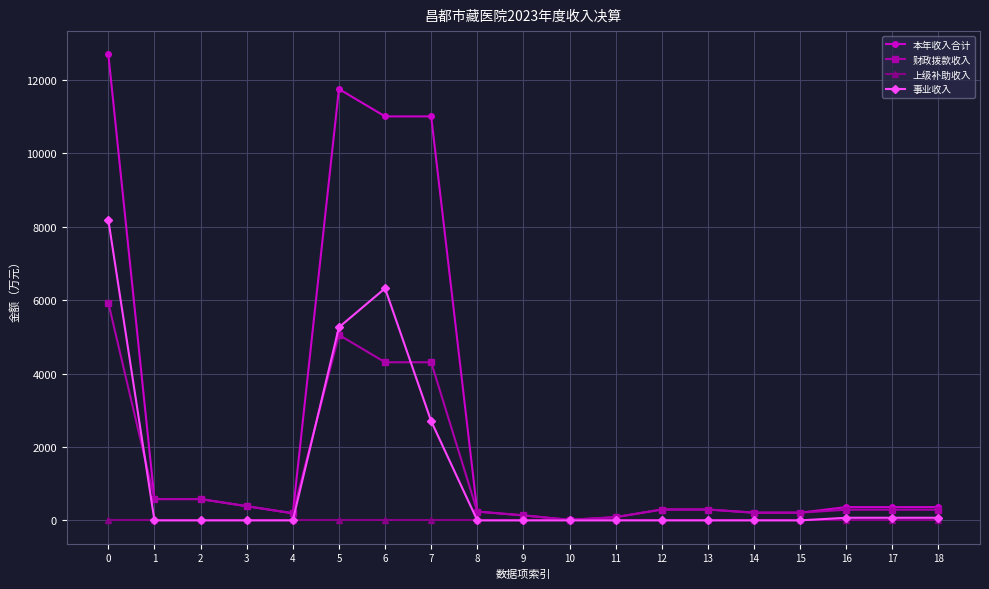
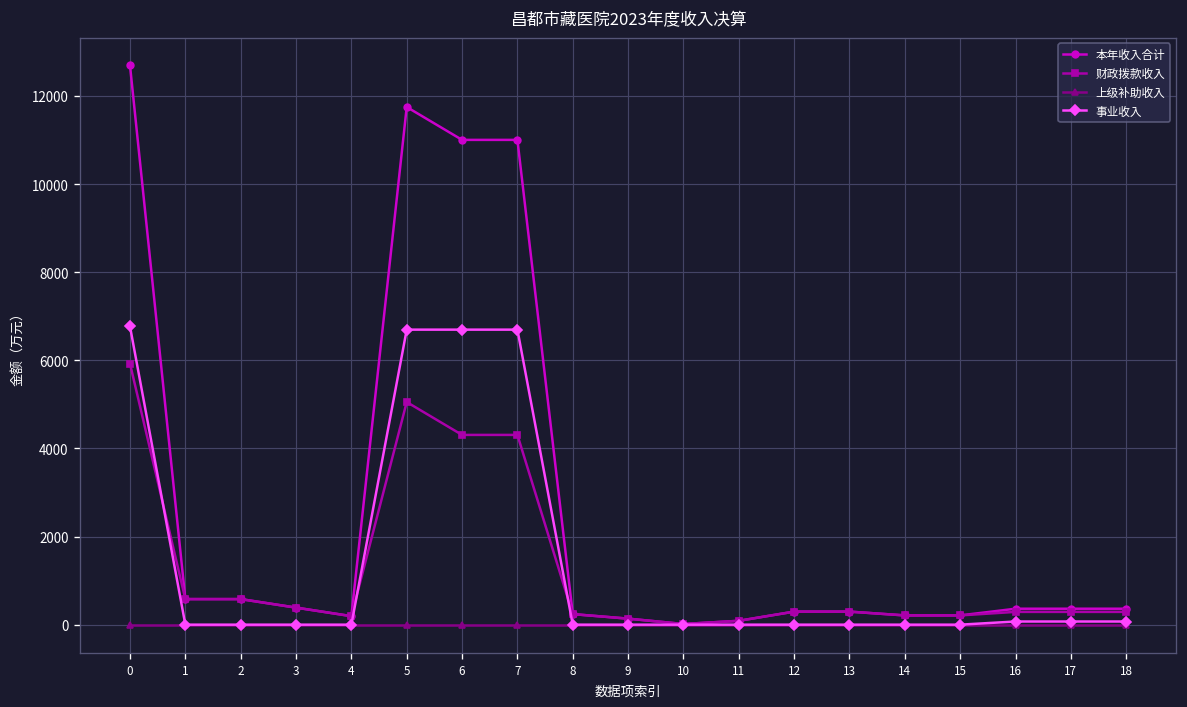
  {
    "事业收入": {
-     "0": 8200,
-     "5": 5300,
-     "6": 6300,
-     "7": 2700,
+     "0": 6800,
+     "5": 6700,
+     "6": 6700,
+     "7": 6700,
      "16": 100,
      "17": 100,
      "18": 100
    }
  }
